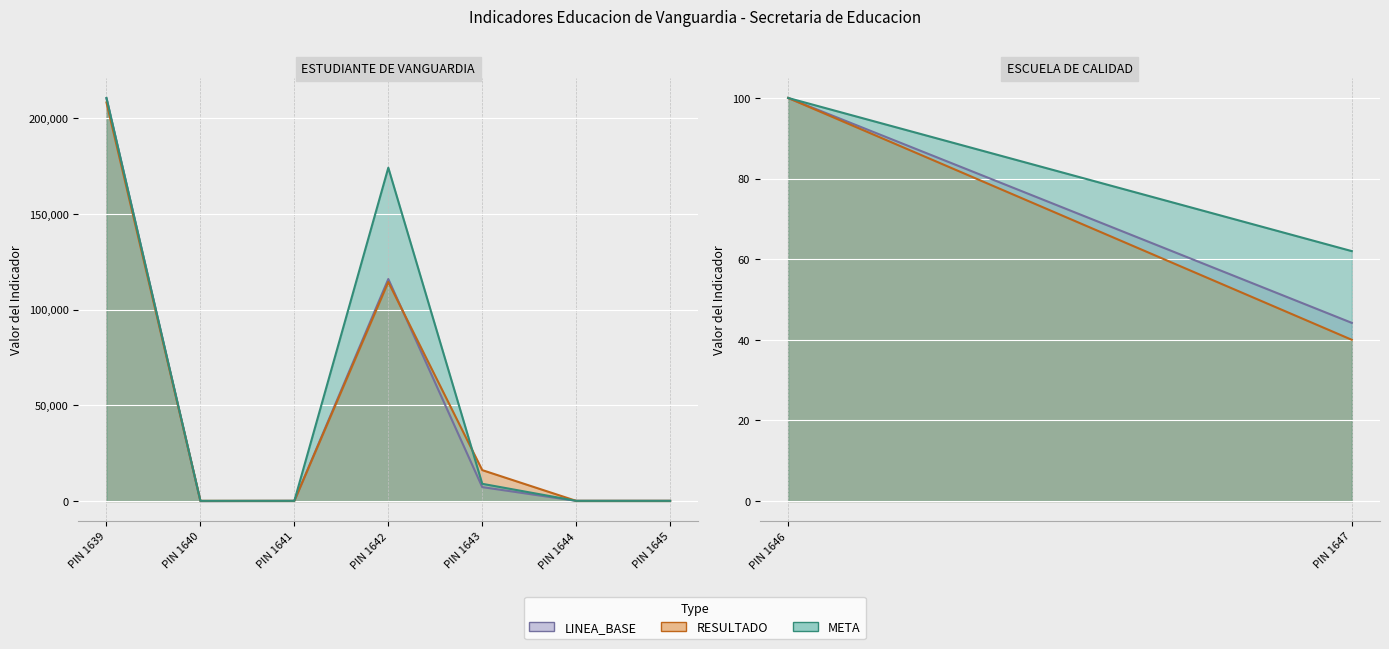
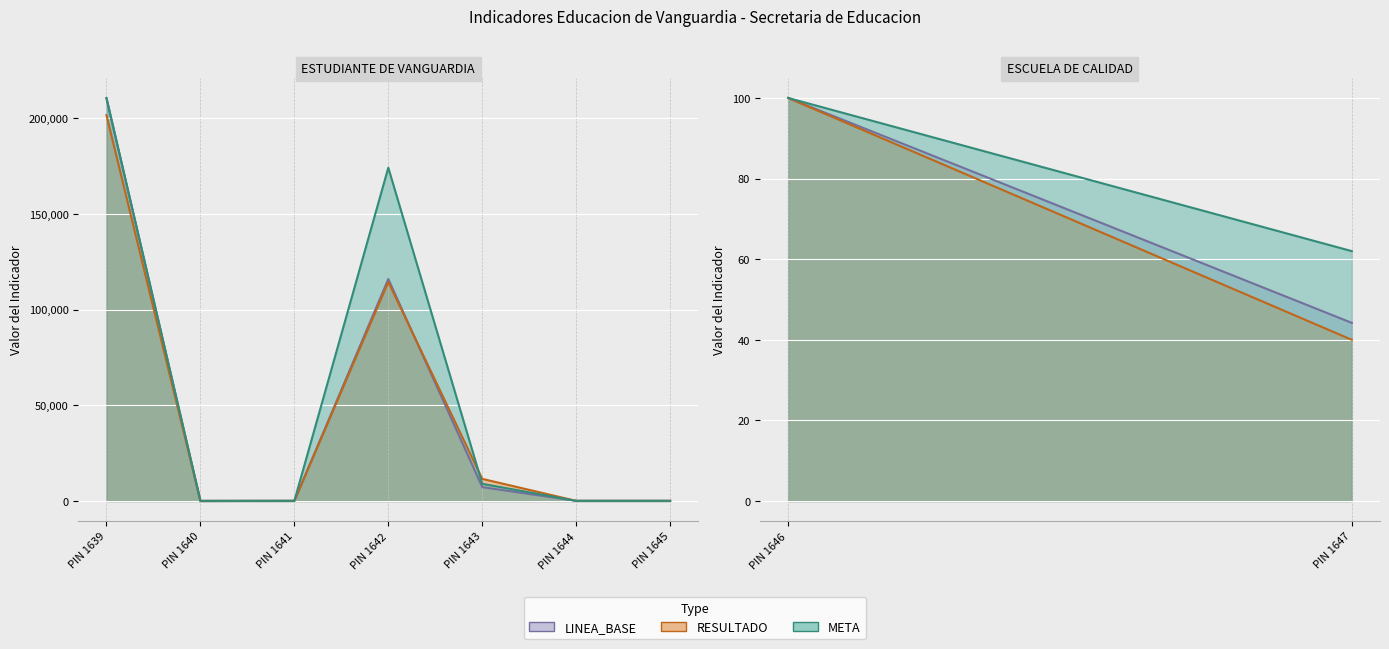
  {
    "ESTUDIANTE DE VANGUARDIA": {
      "LINEA_BASE": {
        "PIN 1642": "116,000",
        "PIN 1643": "7,000"
      },
      "RESULTADO": {
-       "PIN 1639": "208,000",
+       "PIN 1639": "202,000",
        "PIN 1642": "114,000",
-       "PIN 1643": "16,000"
+       "PIN 1643": "12,000"
      },
      "META": {
        "PIN 1642": "174,000",
        "PIN 1643": "9,000"
      }
    },
    "ESCUELA DE CALIDAD": {
      "LINEA_BASE": {
        "PIN 1647": "44"
      },
      "RESULTADO": {
        "PIN 1647": "40"
      },
      "META": {
        "PIN 1647": "62"
      }
    }
  }
